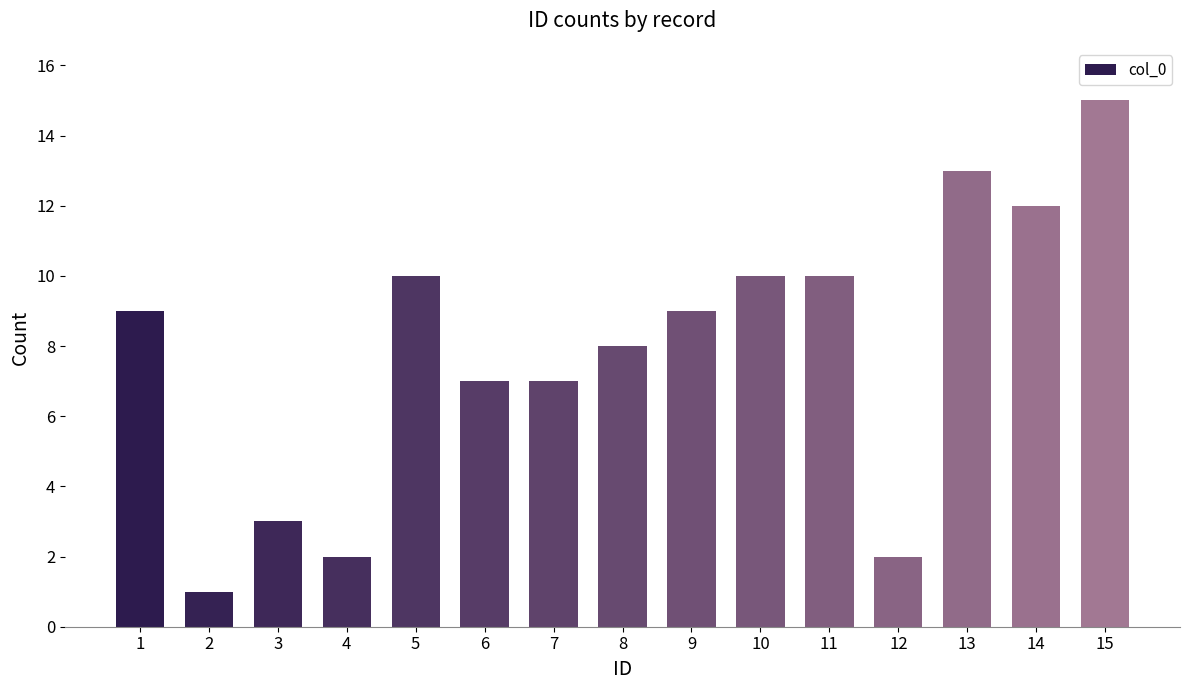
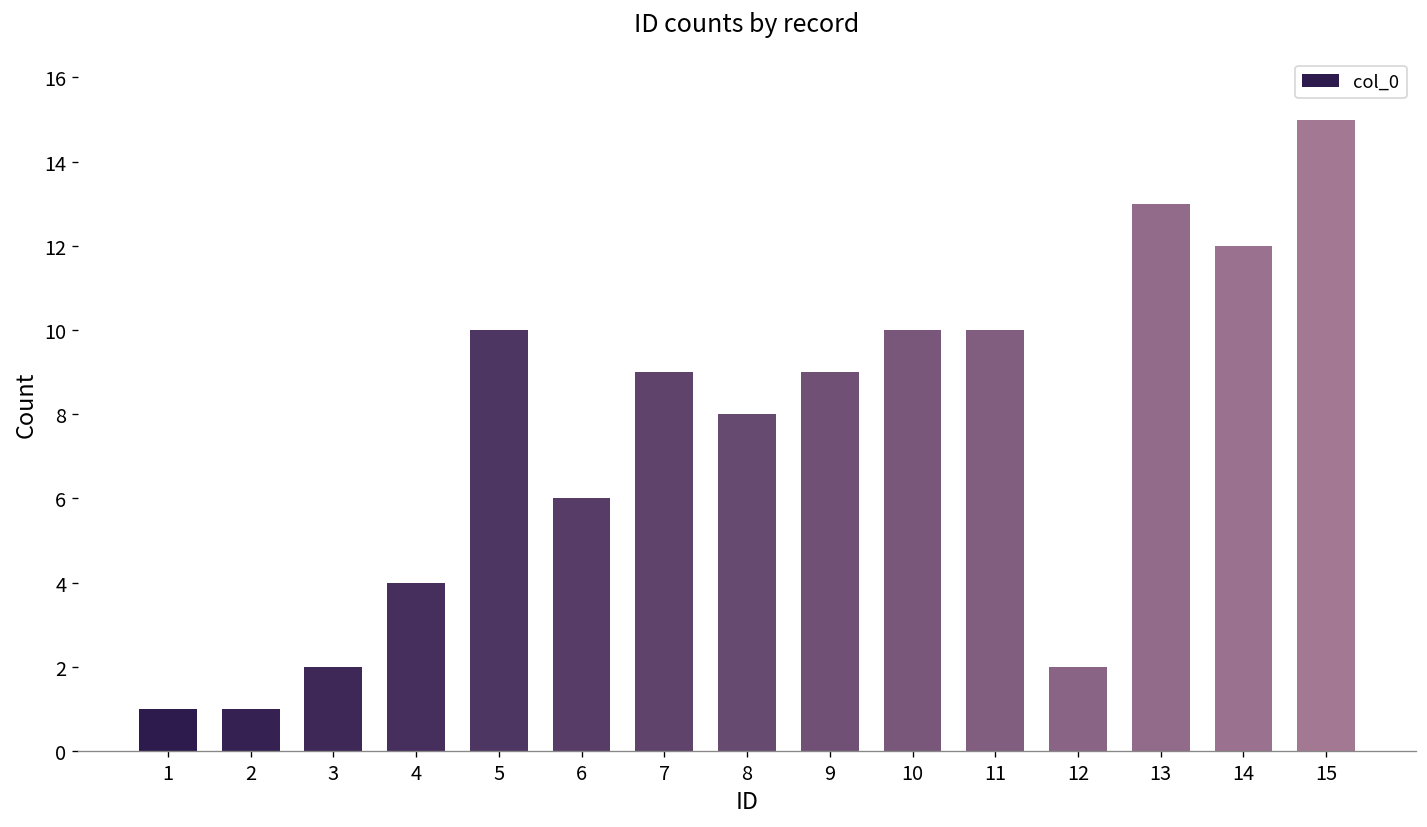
  {
-   "1": 9,
+   "1": 1,
    "2": 1,
-   "3": 3,
-   "4": 2,
+   "3": 2,
+   "4": 4,
    "5": 10,
-   "6": 7,
-   "7": 7,
+   "6": 6,
+   "7": 9,
    "8": 8,
    "9": 9,
    "10": 10,
    "11": 10,
    "12": 2,
    "13": 13,
    "14": 12,
    "15": 15
  }
